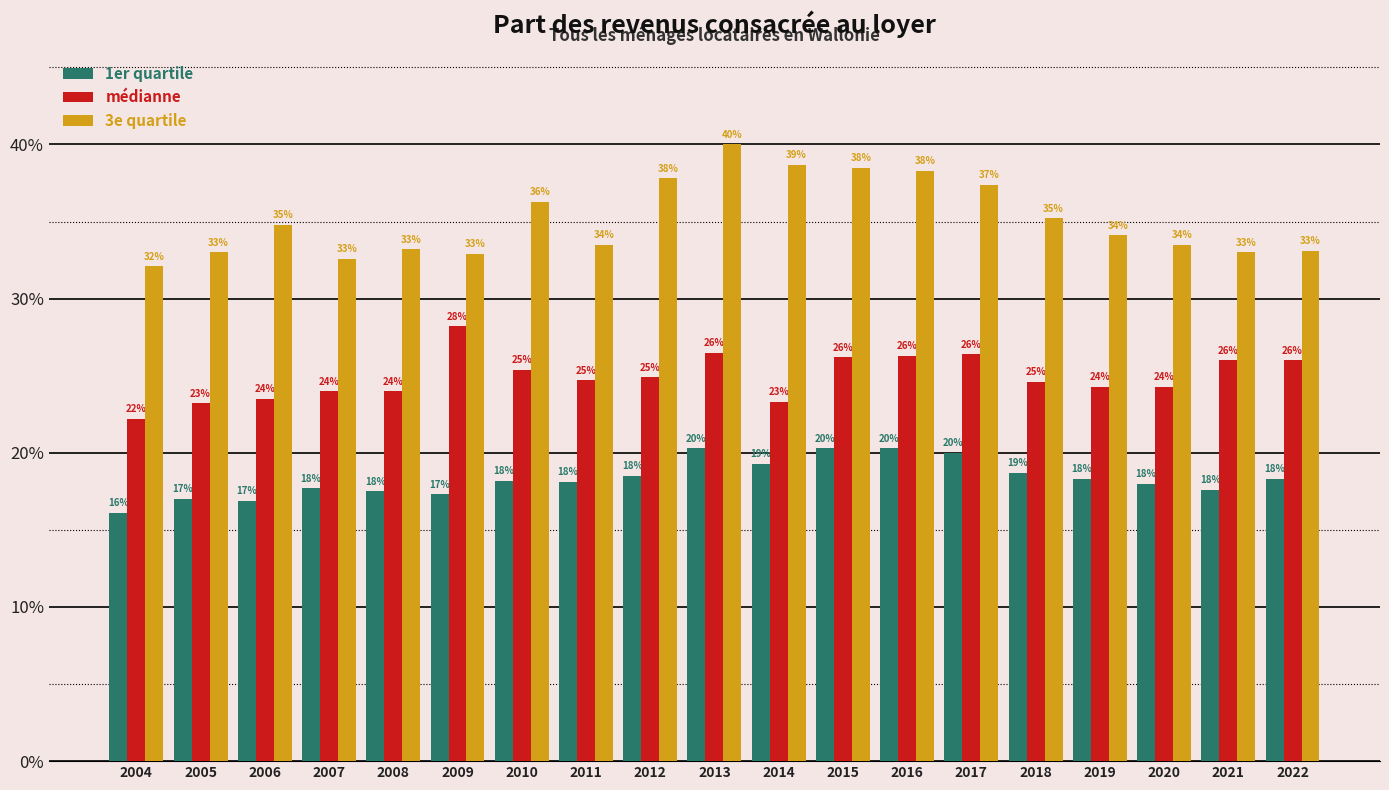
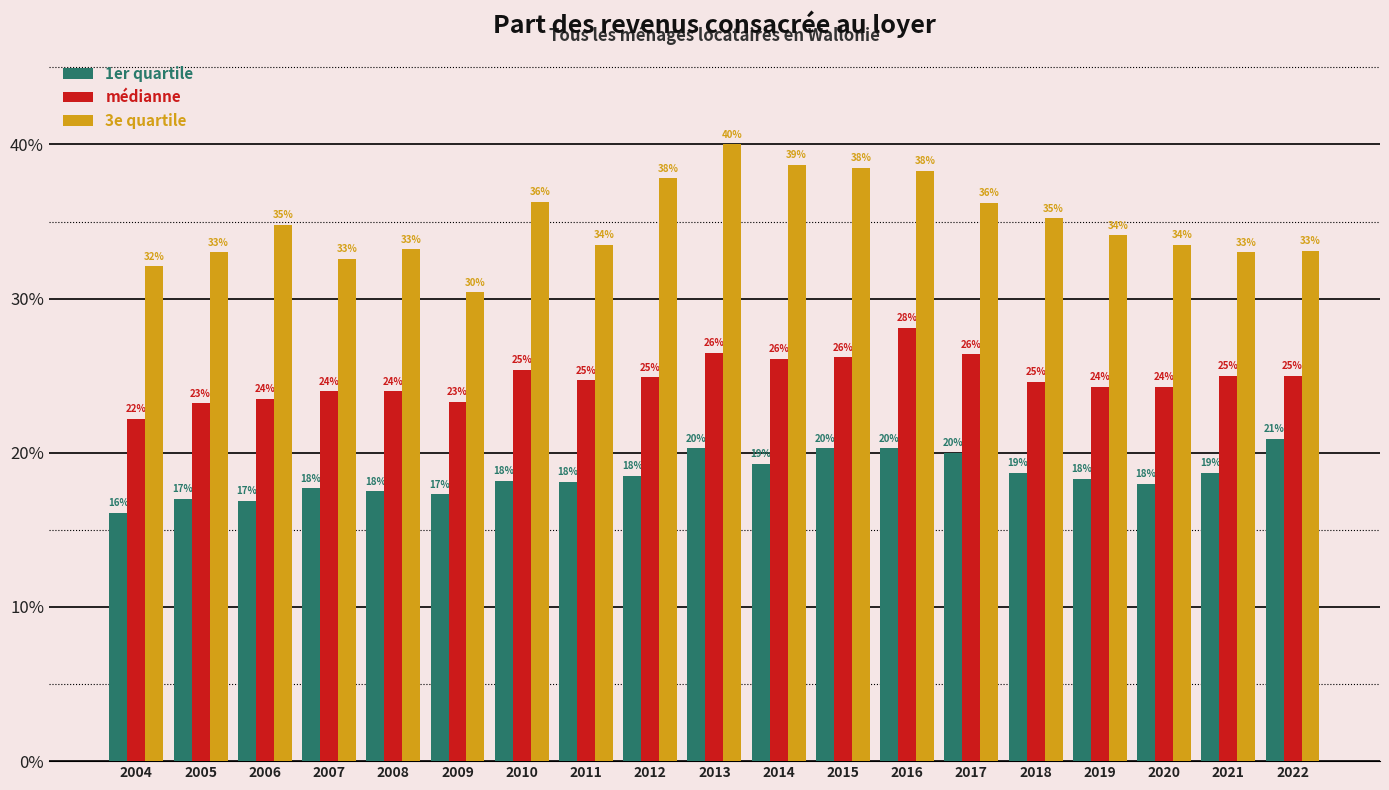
  {
    "1er quartile": {
      "2004": "16%",
      "2005": "17%",
      "2006": "17%",
      "2007": "18%",
      "2008": "18%",
      "2009": "17%",
      "2010": "18%",
      "2011": "18%",
      "2012": "18%",
      "2013": "20%",
      "2014": "19%",
      "2015": "20%",
      "2016": "20%",
      "2017": "20%",
      "2018": "19%",
      "2019": "18%",
      "2020": "18%",
-     "2021": "18%",
-     "2022": "18%"
+     "2021": "19%",
+     "2022": "21%"
    },
    "médianne": {
      "2004": "22%",
      "2005": "23%",
      "2006": "24%",
      "2007": "24%",
      "2008": "24%",
-     "2009": "28%",
+     "2009": "23%",
      "2010": "25%",
      "2011": "25%",
      "2012": "25%",
      "2013": "26%",
-     "2014": "23%",
+     "2014": "26%",
      "2015": "26%",
-     "2016": "26%",
+     "2016": "28%",
      "2017": "26%",
      "2018": "25%",
      "2019": "24%",
      "2020": "24%",
-     "2021": "26%",
-     "2022": "26%"
+     "2021": "25%",
+     "2022": "25%"
    },
    "3e quartile": {
      "2004": "32%",
      "2005": "33%",
      "2006": "35%",
      "2007": "33%",
      "2008": "33%",
-     "2009": "33%",
+     "2009": "30%",
      "2010": "36%",
      "2011": "34%",
      "2012": "38%",
      "2013": "40%",
      "2014": "39%",
      "2015": "38%",
      "2016": "38%",
-     "2017": "37%",
+     "2017": "36%",
      "2018": "35%",
      "2019": "34%",
      "2020": "34%",
      "2021": "33%",
      "2022": "33%"
    }
  }
